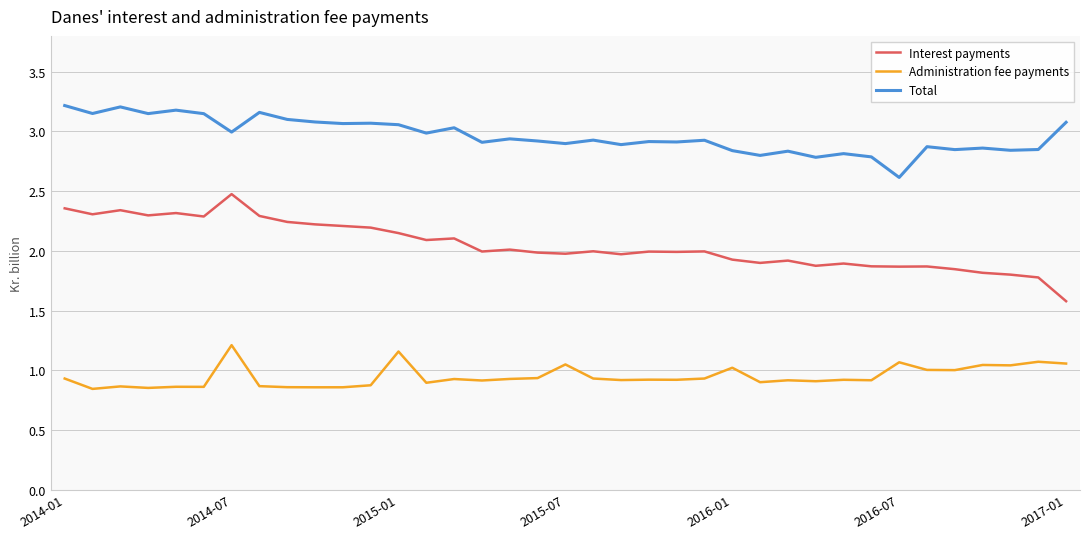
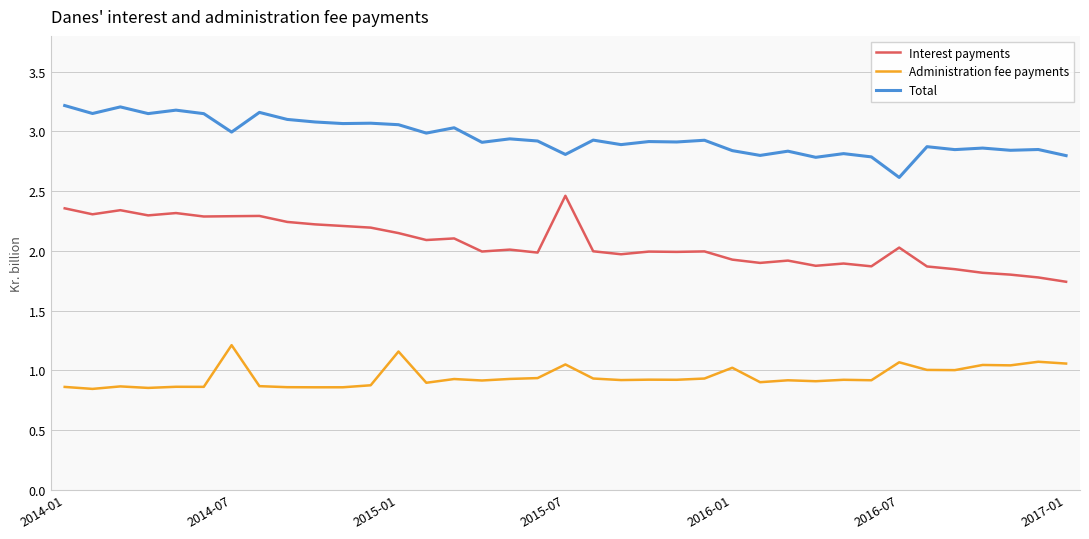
  {
    "Interest payments": {
      "2014-01": 2.36,
-     "2014-07": 2.48,
+     "2014-07": 2.29,
      "2015-01": 2.15,
-     "2015-07": 1.98,
+     "2015-07": 2.46,
      "2016-01": 1.93,
-     "2016-07": 1.87,
-     "2017-01": 1.58
+     "2016-07": 2.03,
+     "2017-01": 1.74
    },
    "Administration fee payments": {
-     "2014-01": 0.93,
+     "2014-01": 0.86,
      "2014-07": 1.21,
      "2015-01": 1.16,
      "2015-07": 1.05,
      "2016-01": 1.02,
      "2016-07": 1.07,
      "2017-01": 1.06
    },
    "Total": {
      "2014-01": 3.22,
      "2014-07": 2.99,
      "2015-01": 3.06,
-     "2015-07": 2.90,
+     "2015-07": 2.81,
      "2016-01": 2.84,
      "2016-07": 2.61,
-     "2017-01": 3.08
+     "2017-01": 2.80
    }
  }
